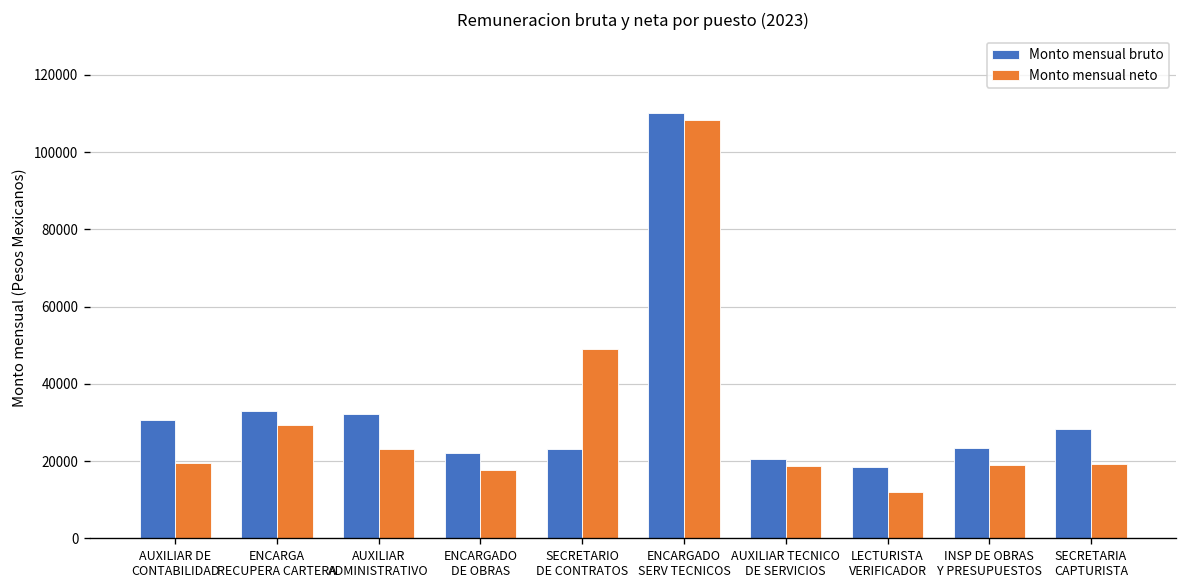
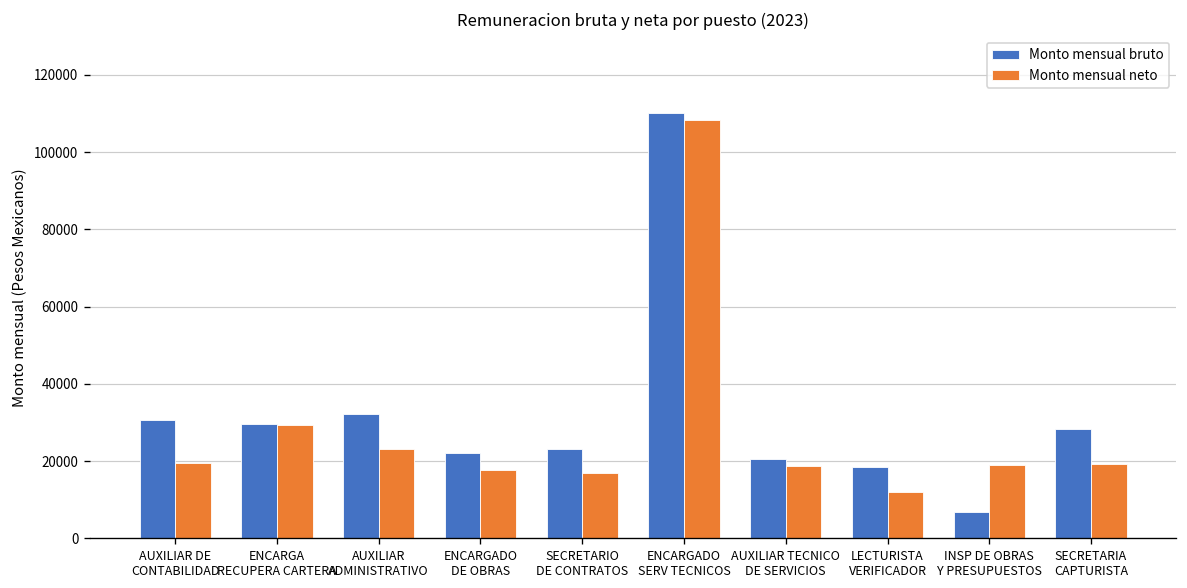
  {
    "Monto mensual bruto": {
      "AUXILIAR DE CONTABILIDAD": 31000,
-     "ENCARGA RECUPERA CARTERA": 33000,
+     "ENCARGA RECUPERA CARTERA": 30000,
      "AUXILIAR ADMINISTRATIVO": 32000,
      "ENCARGADO DE OBRAS": 22000,
      "SECRETARIO DE CONTRATOS": 23000,
      "ENCARGADO SERV TECNICOS": 110000,
      "AUXILIAR TECNICO DE SERVICIOS": 20000,
      "LECTURISTA VERIFICADOR": 19000,
-     "INSP DE OBRAS Y PRESUPUESTOS": 23000,
+     "INSP DE OBRAS Y PRESUPUESTOS": 7000,
      "SECRETARIA CAPTURISTA": 28000
    },
    "Monto mensual neto": {
      "AUXILIAR DE CONTABILIDAD": 19000,
      "ENCARGA RECUPERA CARTERA": 29000,
      "AUXILIAR ADMINISTRATIVO": 23000,
      "ENCARGADO DE OBRAS": 18000,
-     "SECRETARIO DE CONTRATOS": 49000,
+     "SECRETARIO DE CONTRATOS": 17000,
      "ENCARGADO SERV TECNICOS": 108000,
      "AUXILIAR TECNICO DE SERVICIOS": 19000,
      "LECTURISTA VERIFICADOR": 12000,
      "INSP DE OBRAS Y PRESUPUESTOS": 19000,
      "SECRETARIA CAPTURISTA": 19000
    }
  }
